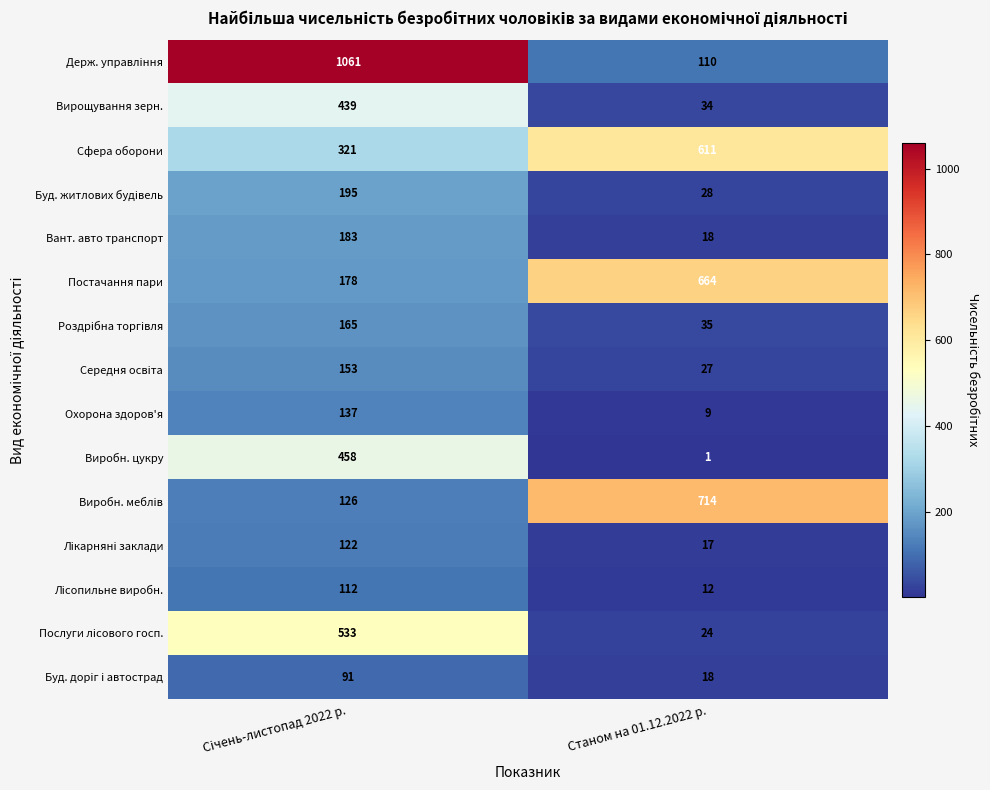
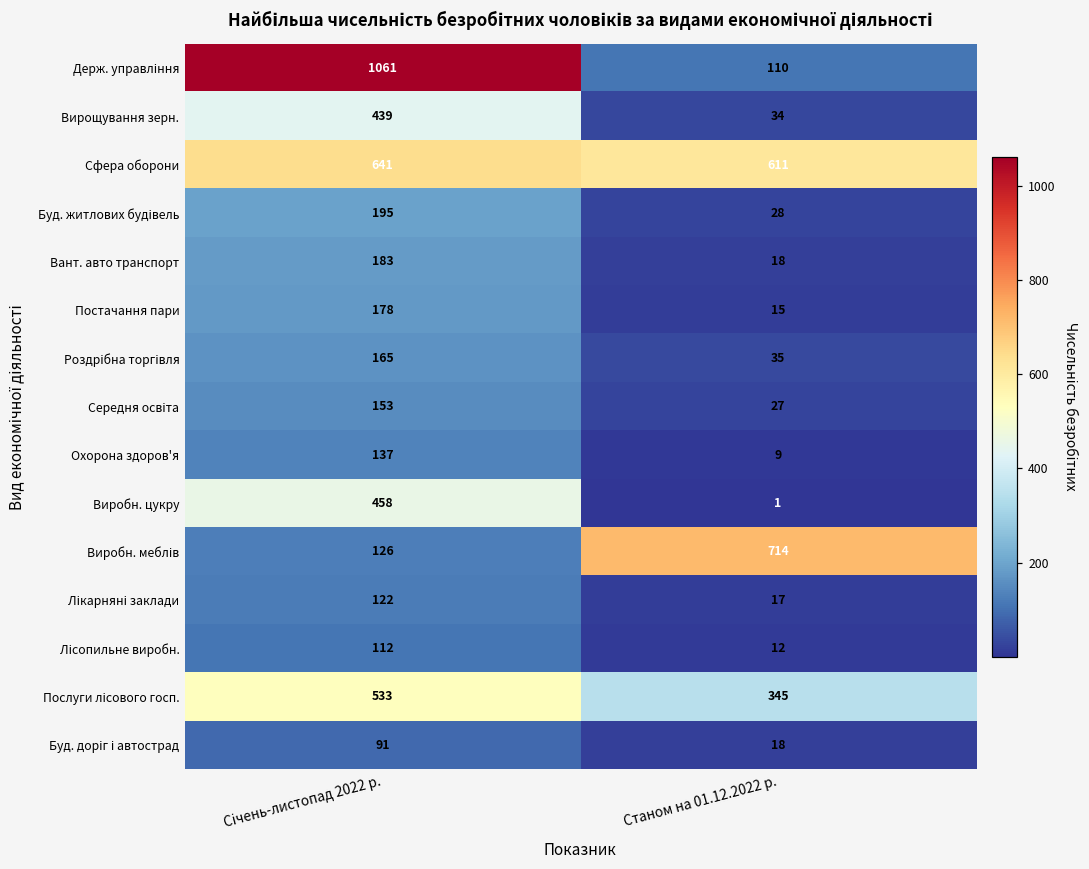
  {
    "Держ. управління": {
      "Січень-листопад 2022 р.": 1061,
      "Станом на 01.12.2022 р.": 110
    },
    "Вирощування зерн.": {
      "Січень-листопад 2022 р.": 439,
      "Станом на 01.12.2022 р.": 34
    },
    "Сфера оборони": {
-     "Січень-листопад 2022 р.": 321,
+     "Січень-листопад 2022 р.": 641,
      "Станом на 01.12.2022 р.": 611
    },
    "Буд. житлових будівель": {
      "Січень-листопад 2022 р.": 195,
      "Станом на 01.12.2022 р.": 28
    },
    "Вант. авто транспорт": {
      "Січень-листопад 2022 р.": 183,
      "Станом на 01.12.2022 р.": 18
    },
    "Постачання пари": {
      "Січень-листопад 2022 р.": 178,
-     "Станом на 01.12.2022 р.": 664
+     "Станом на 01.12.2022 р.": 15
    },
    "Роздрібна торгівля": {
      "Січень-листопад 2022 р.": 165,
      "Станом на 01.12.2022 р.": 35
    },
    "Середня освіта": {
      "Січень-листопад 2022 р.": 153,
      "Станом на 01.12.2022 р.": 27
    },
    "Охорона здоров'я": {
      "Січень-листопад 2022 р.": 137,
      "Станом на 01.12.2022 р.": 9
    },
    "Виробн. цукру": {
      "Січень-листопад 2022 р.": 458,
      "Станом на 01.12.2022 р.": 1
    },
    "Виробн. меблів": {
      "Січень-листопад 2022 р.": 126,
      "Станом на 01.12.2022 р.": 714
    },
    "Лікарняні заклади": {
      "Січень-листопад 2022 р.": 122,
      "Станом на 01.12.2022 р.": 17
    },
    "Лісопильне виробн.": {
      "Січень-листопад 2022 р.": 112,
      "Станом на 01.12.2022 р.": 12
    },
    "Послуги лісового госп.": {
      "Січень-листопад 2022 р.": 533,
-     "Станом на 01.12.2022 р.": 24
+     "Станом на 01.12.2022 р.": 345
    },
    "Буд. доріг і автострад": {
      "Січень-листопад 2022 р.": 91,
      "Станом на 01.12.2022 р.": 18
    }
  }
